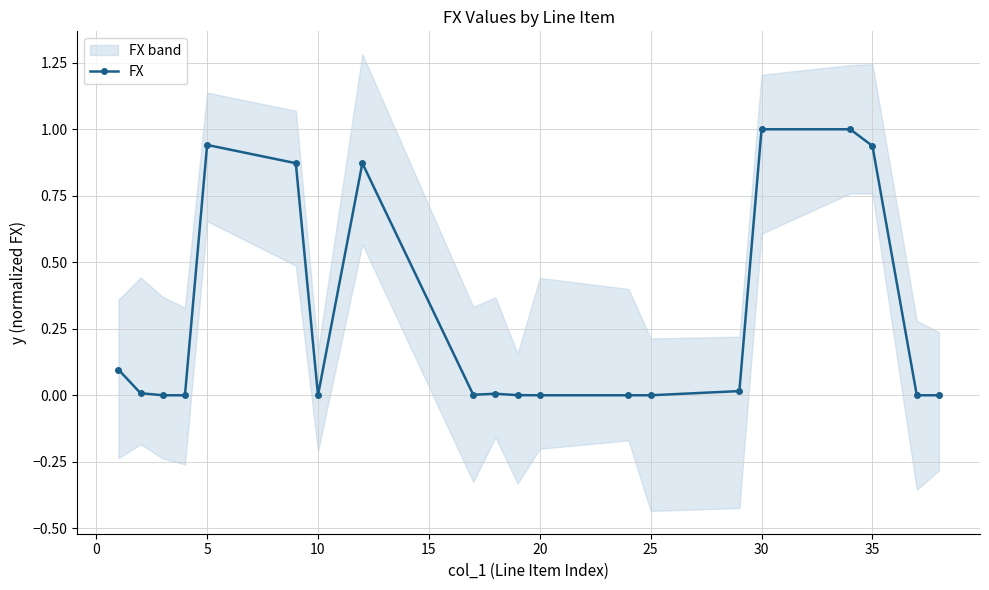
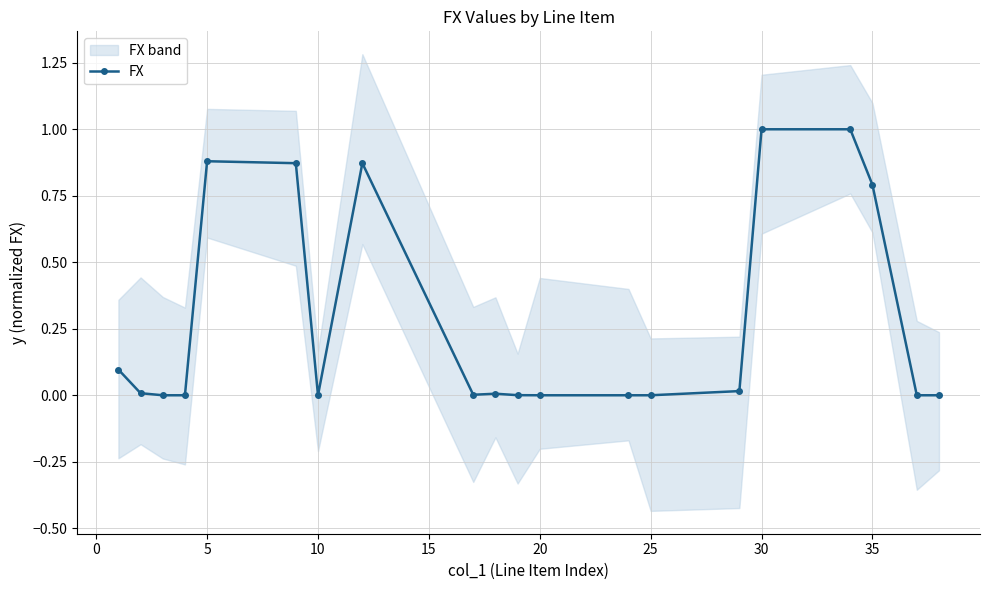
  {
    "FX": {
-     "5": 0.94,
+     "5": 0.88,
      "10": 0.00,
      "20": 0.00,
      "25": 0.00,
      "30": 1.00,
-     "35": 0.94
+     "35": 0.79
    }
  }
